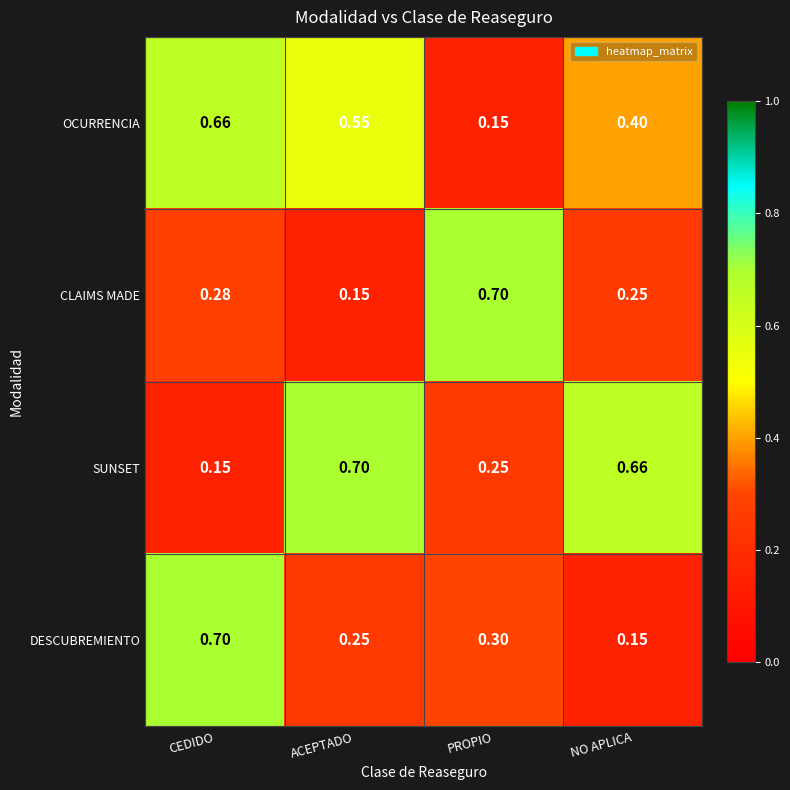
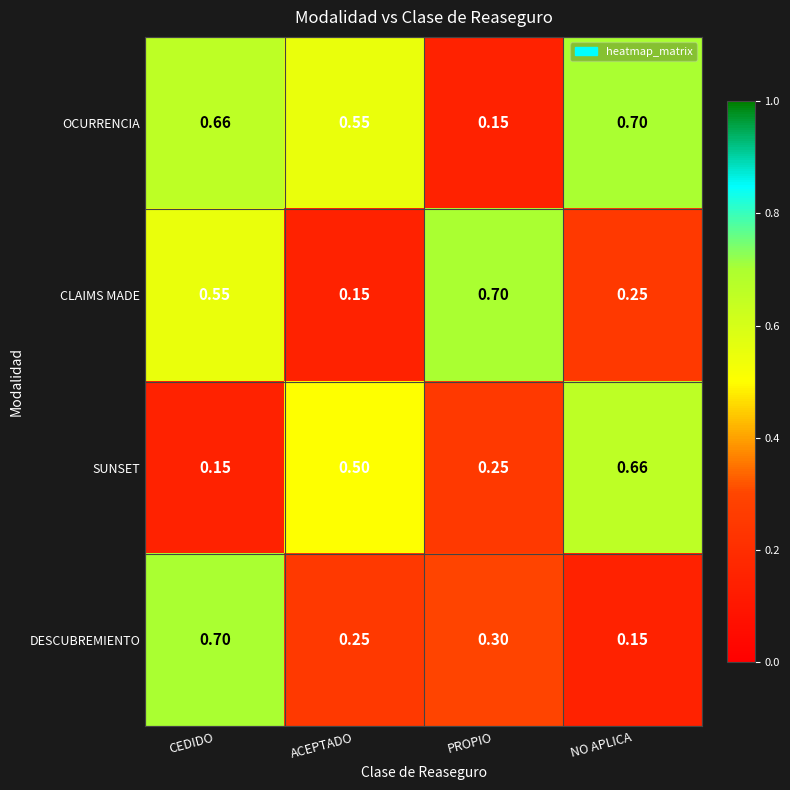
  {
    "OCURRENCIA": {
      "CEDIDO": 0.66,
      "ACEPTADO": 0.55,
      "PROPIO": 0.15,
-     "NO APLICA": 0.40
+     "NO APLICA": 0.70
    },
    "CLAIMS MADE": {
-     "CEDIDO": 0.28,
+     "CEDIDO": 0.55,
      "ACEPTADO": 0.15,
      "PROPIO": 0.70,
      "NO APLICA": 0.25
    },
    "SUNSET": {
      "CEDIDO": 0.15,
-     "ACEPTADO": 0.70,
+     "ACEPTADO": 0.50,
      "PROPIO": 0.25,
      "NO APLICA": 0.66
    },
    "DESCUBREMIENTO": {
      "CEDIDO": 0.70,
      "ACEPTADO": 0.25,
      "PROPIO": 0.30,
      "NO APLICA": 0.15
    }
  }
